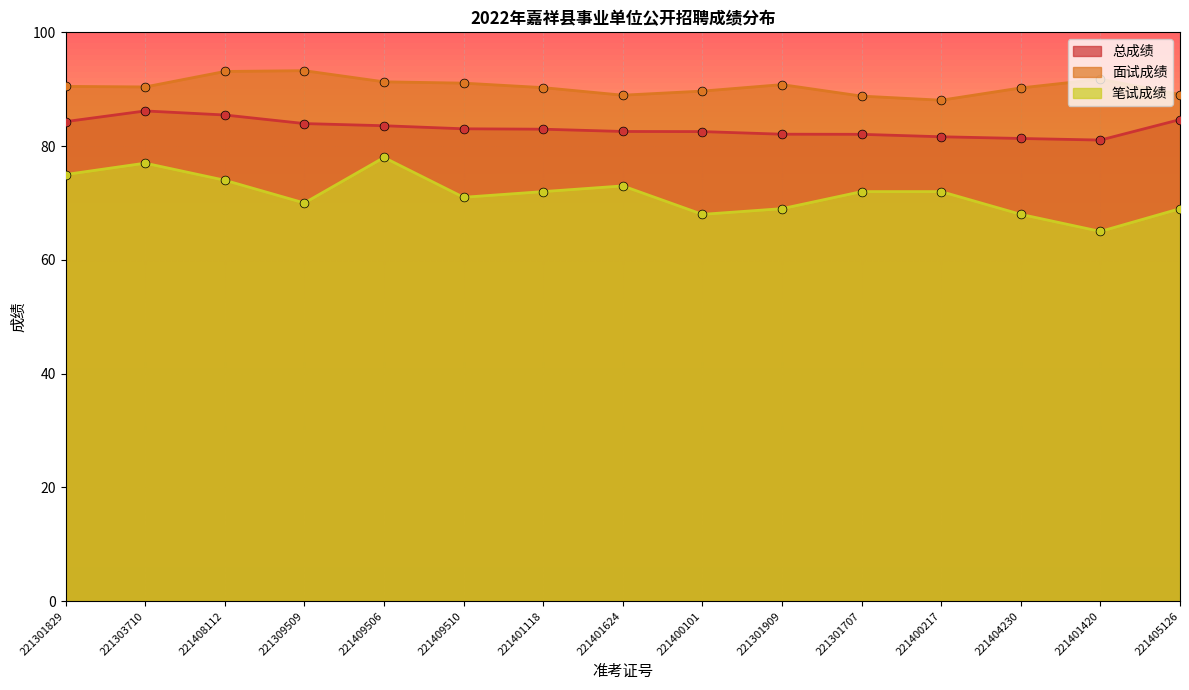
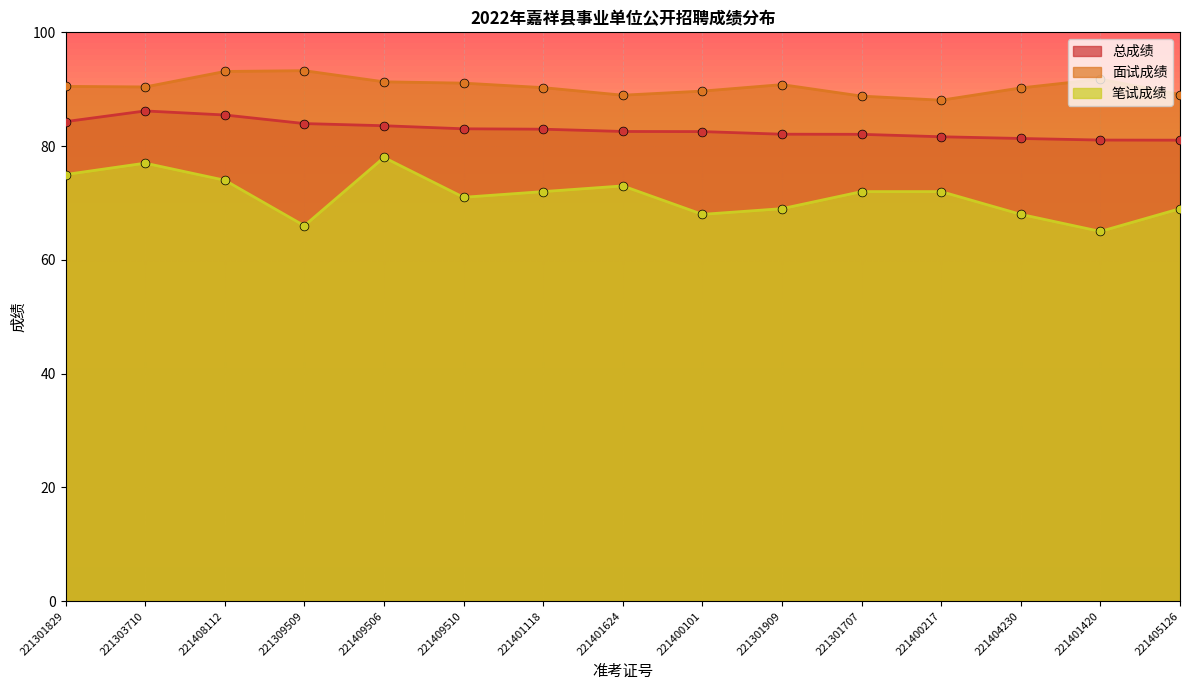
  {
    "总成绩": {
      "221301829": 84,
      "221303710": 86,
      "221408112": 85,
      "221309509": 84,
      "221409506": 84,
      "221409510": 83,
      "221401118": 83,
      "221401624": 83,
      "221400101": 83,
      "221301909": 82,
      "221301707": 82,
      "221400217": 82,
      "221404230": 81,
      "221401420": 81,
-     "221405126": 85
+     "221405126": 81
    },
    "面试成绩": {
      "221301829": 91,
      "221303710": 90,
      "221408112": 93,
      "221309509": 93,
      "221409506": 91,
      "221409510": 91,
      "221401118": 90,
      "221401624": 89,
      "221400101": 90,
      "221301909": 91,
      "221301707": 89,
      "221400217": 88,
      "221404230": 90,
      "221405126": 89
    },
    "笔试成绩": {
      "221301829": 75,
      "221303710": 77,
      "221408112": 74,
-     "221309509": 70,
+     "221309509": 66,
      "221409506": 78,
      "221409510": 71,
      "221401118": 72,
      "221401624": 73,
      "221400101": 68,
      "221301909": 69,
      "221301707": 72,
      "221400217": 72,
      "221404230": 68,
      "221401420": 65,
      "221405126": 69
    }
  }
